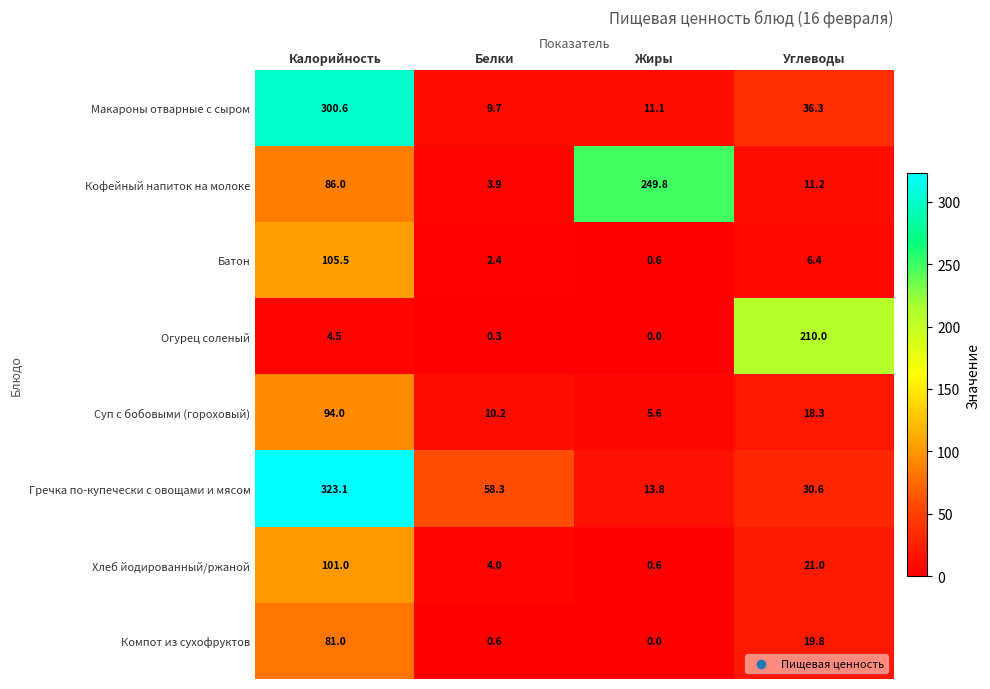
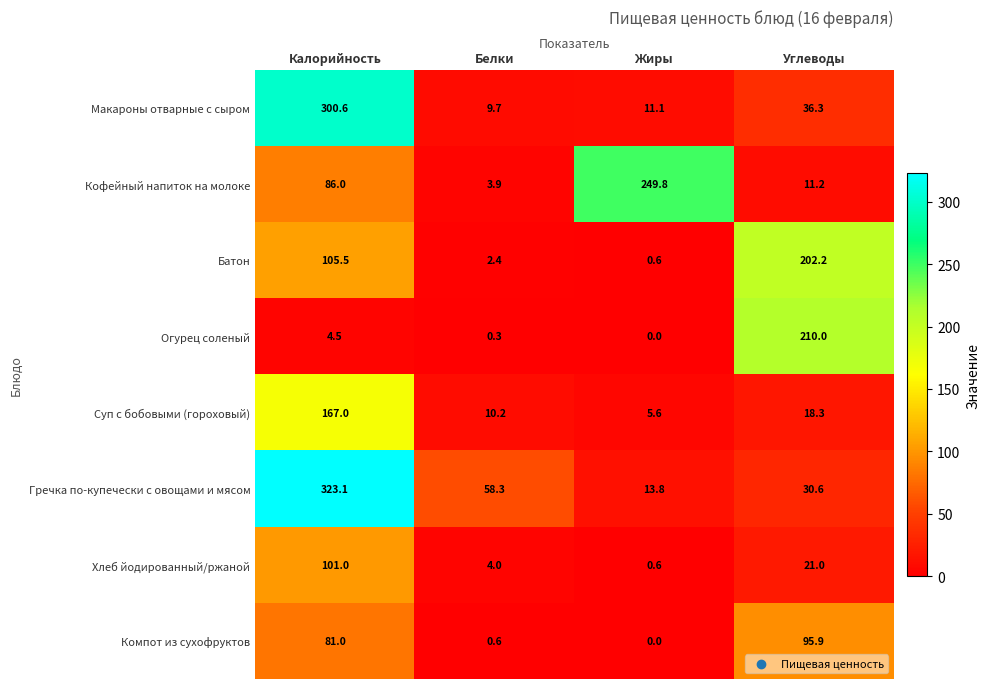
  {
    "Макароны отварные с сыром": {
      "Калорийность": 300.6,
      "Белки": 9.7,
      "Жиры": 11.1,
      "Углеводы": 36.3
    },
    "Кофейный напиток на молоке": {
      "Калорийность": 86.0,
      "Белки": 3.9,
      "Жиры": 249.8,
      "Углеводы": 11.2
    },
    "Батон": {
      "Калорийность": 105.5,
      "Белки": 2.4,
      "Жиры": 0.6,
-     "Углеводы": 6.4
+     "Углеводы": 202.2
    },
    "Огурец соленый": {
      "Калорийность": 4.5,
      "Белки": 0.3,
      "Жиры": 0.0,
      "Углеводы": 210.0
    },
    "Суп с бобовыми (гороховый)": {
-     "Калорийность": 94.0,
+     "Калорийность": 167.0,
      "Белки": 10.2,
      "Жиры": 5.6,
      "Углеводы": 18.3
    },
    "Гречка по-купечески с овощами и мясом": {
      "Калорийность": 323.1,
      "Белки": 58.3,
      "Жиры": 13.8,
      "Углеводы": 30.6
    },
    "Хлеб йодированный/ржаной": {
      "Калорийность": 101.0,
      "Белки": 4.0,
      "Жиры": 0.6,
      "Углеводы": 21.0
    },
    "Компот из сухофруктов": {
      "Калорийность": 81.0,
      "Белки": 0.6,
      "Жиры": 0.0,
-     "Углеводы": 19.8
+     "Углеводы": 95.9
    }
  }
